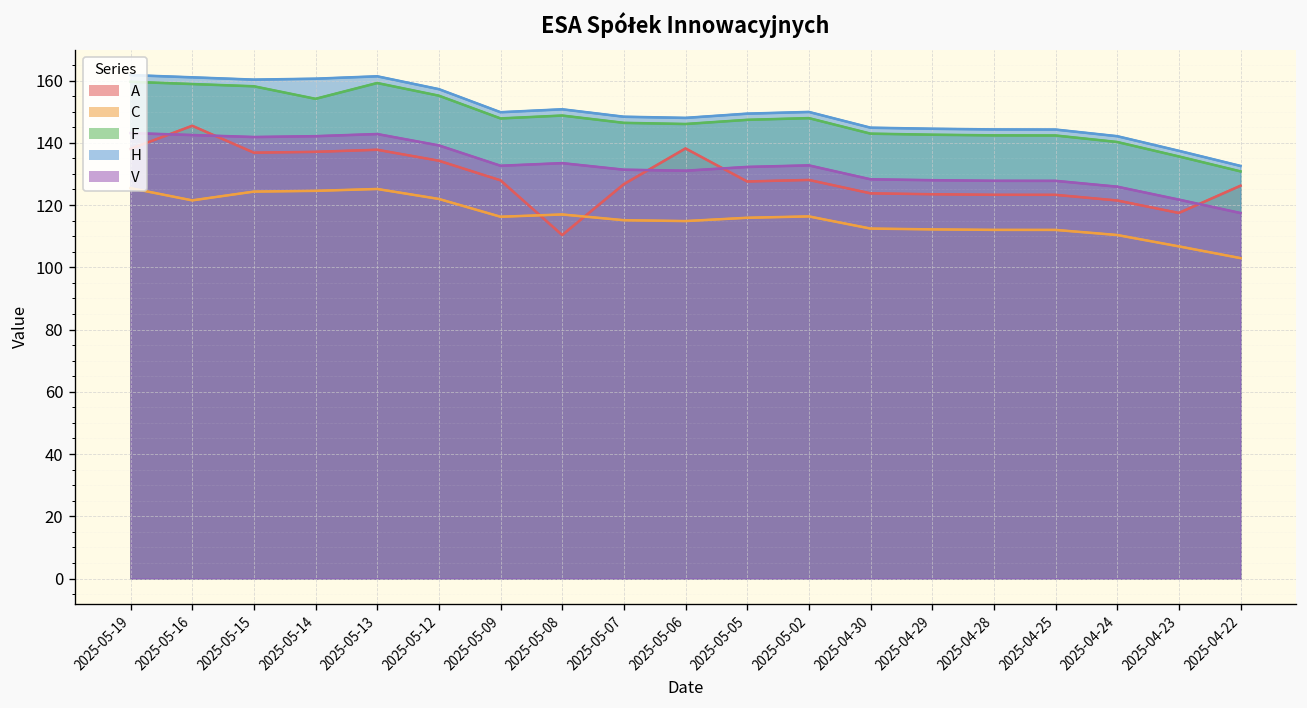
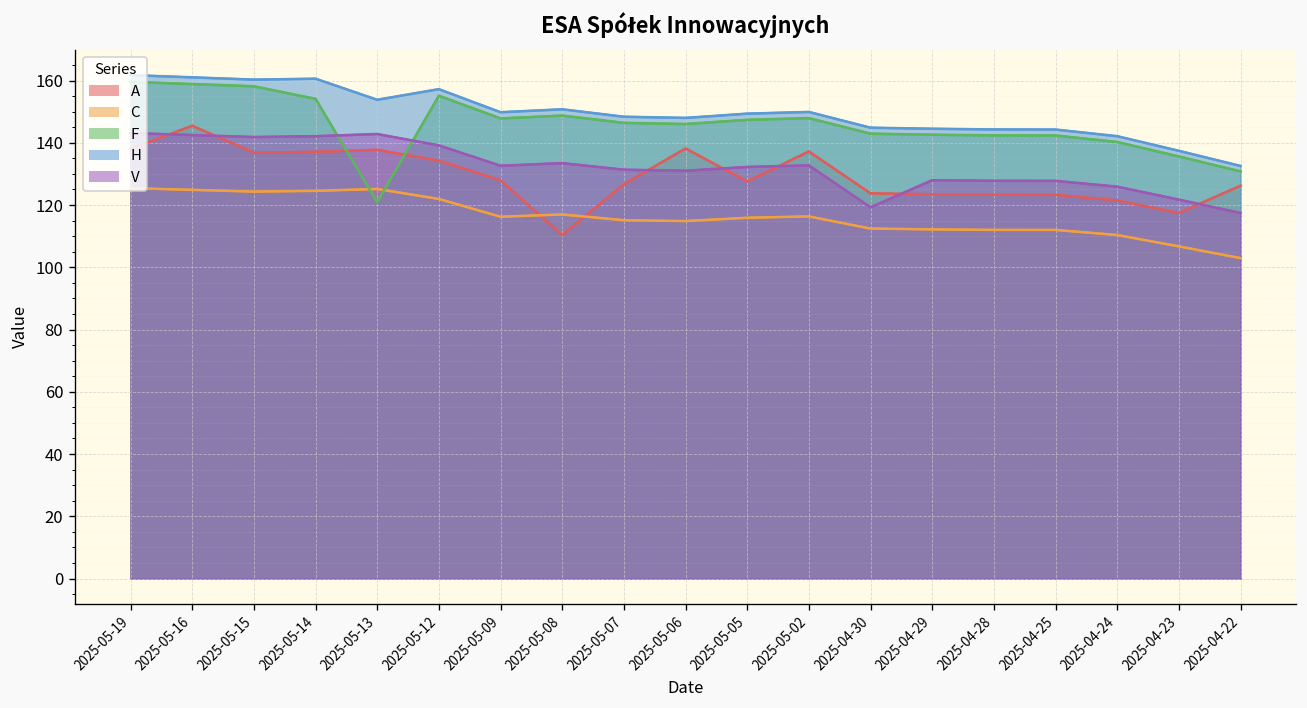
  {
    "A": {
      "2025-05-16": 145,
      "2025-05-15": 137,
      "2025-05-14": 137,
      "2025-05-13": 138,
      "2025-05-12": 134,
      "2025-05-09": 128,
      "2025-05-08": 110,
      "2025-05-07": 127,
      "2025-05-06": 138,
      "2025-05-05": 128,
-     "2025-05-02": 128,
+     "2025-05-02": 137,
      "2025-04-30": 124,
      "2025-04-29": 123,
      "2025-04-28": 123,
      "2025-04-25": 123,
      "2025-04-24": 121,
      "2025-04-23": 117,
      "2025-04-22": 126
    },
    "C": {
-     "2025-05-16": 121,
+     "2025-05-16": 125,
      "2025-05-15": 124,
      "2025-05-14": 125,
      "2025-05-13": 125,
      "2025-05-12": 122,
      "2025-05-09": 116,
      "2025-05-08": 117,
      "2025-05-07": 115,
      "2025-05-06": 115,
      "2025-05-05": 116,
      "2025-05-02": 116,
      "2025-04-30": 112,
      "2025-04-29": 112,
      "2025-04-28": 112,
      "2025-04-25": 112,
      "2025-04-24": 110,
      "2025-04-23": 107,
      "2025-04-22": 103
    },
    "F": {
      "2025-05-16": 159,
      "2025-05-15": 158,
      "2025-05-14": 154,
-     "2025-05-13": 159,
+     "2025-05-13": 121,
      "2025-05-12": 155,
      "2025-05-09": 148,
      "2025-05-08": 149,
      "2025-05-07": 146,
      "2025-05-06": 146,
      "2025-05-05": 147,
      "2025-05-02": 148,
      "2025-04-30": 143,
      "2025-04-29": 143,
      "2025-04-28": 142,
      "2025-04-25": 142,
      "2025-04-24": 140,
      "2025-04-23": 136,
      "2025-04-22": 131
    },
    "H": {
      "2025-05-16": 161,
      "2025-05-15": 160,
      "2025-05-14": 161,
-     "2025-05-13": 161,
+     "2025-05-13": 154,
      "2025-05-12": 157,
      "2025-05-09": 150,
      "2025-05-08": 151,
      "2025-05-07": 148,
      "2025-05-06": 148,
      "2025-05-05": 149,
      "2025-05-02": 150,
      "2025-04-30": 145,
      "2025-04-29": 145,
      "2025-04-28": 144,
      "2025-04-25": 144,
      "2025-04-24": 142,
      "2025-04-23": 137,
      "2025-04-22": 133
    },
    "V": {
      "2025-05-16": 142,
      "2025-05-15": 142,
      "2025-05-14": 142,
      "2025-05-13": 143,
      "2025-05-12": 139,
      "2025-05-09": 133,
      "2025-05-08": 133,
      "2025-05-07": 131,
      "2025-05-06": 131,
      "2025-05-05": 132,
      "2025-05-02": 133,
-     "2025-04-30": 128,
+     "2025-04-30": 119,
      "2025-04-29": 128,
      "2025-04-28": 128,
      "2025-04-25": 128,
      "2025-04-24": 126,
      "2025-04-23": 122,
      "2025-04-22": 117
    }
  }
